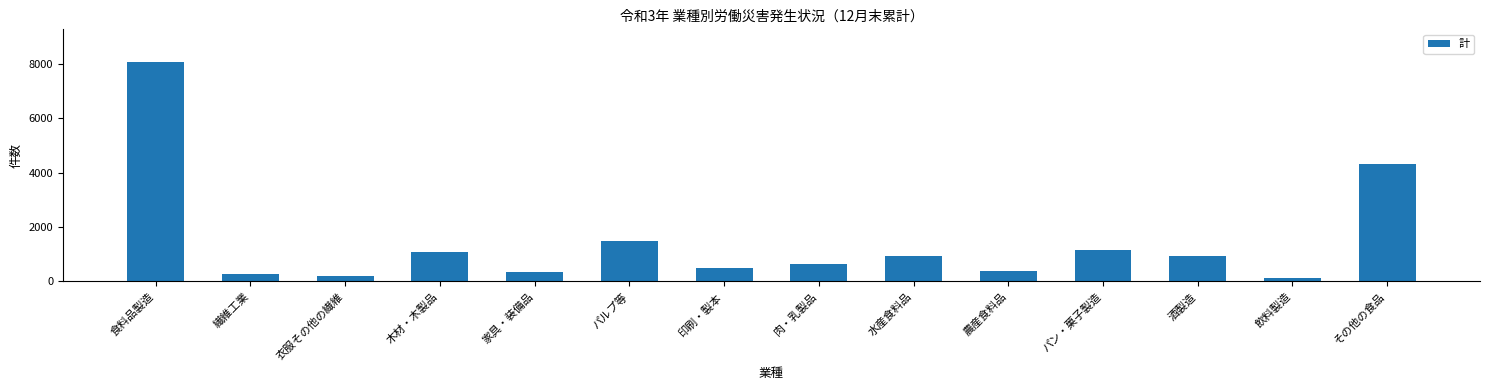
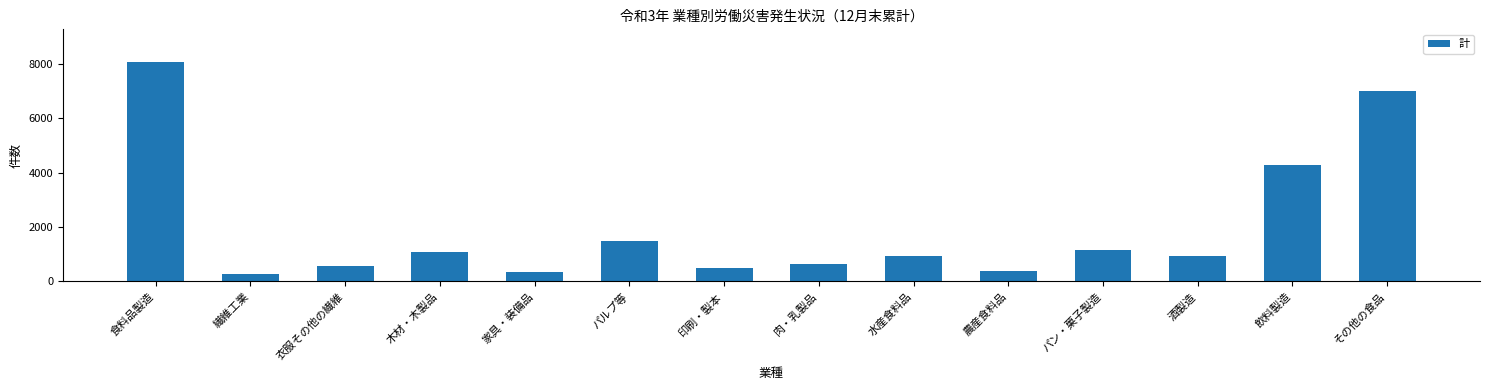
  {
    "食料品製造": 8000,
    "繊維工業": 300,
-   "衣服その他の繊維": 200,
+   "衣服その他の繊維": 600,
    "木材・木製品": 1100,
    "家具・装備品": 400,
    "パルプ等": 1500,
    "印刷・製本": 500,
    "肉・乳製品": 600,
    "水産食料品": 900,
    "農産食料品": 400,
    "パン・菓子製造": 1200,
    "酒製造": 900,
-   "飲料製造": 100,
-   "その他の食品": 4300
+   "飲料製造": 4300,
+   "その他の食品": 7000
  }
